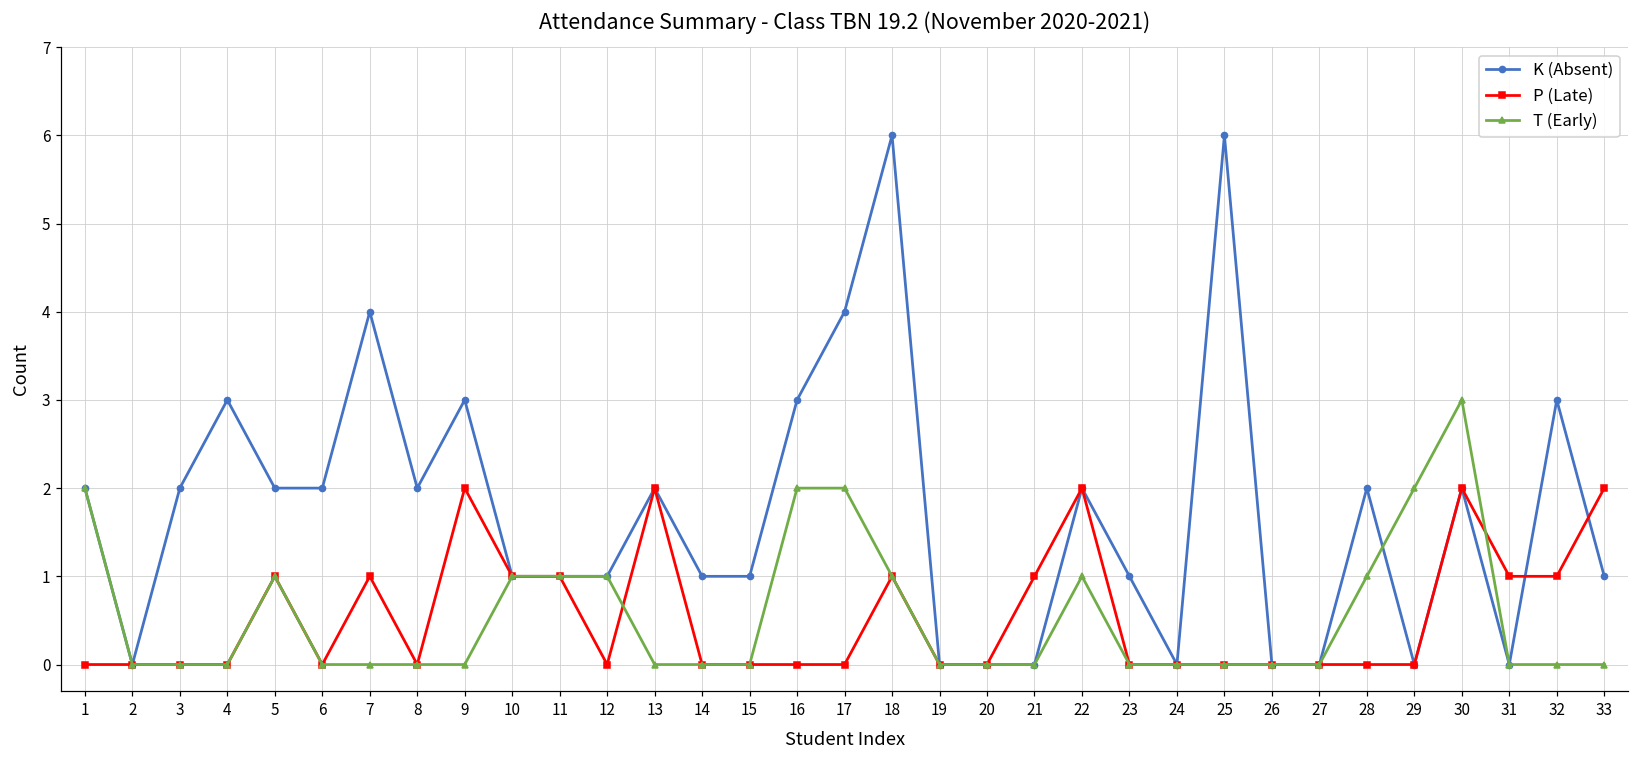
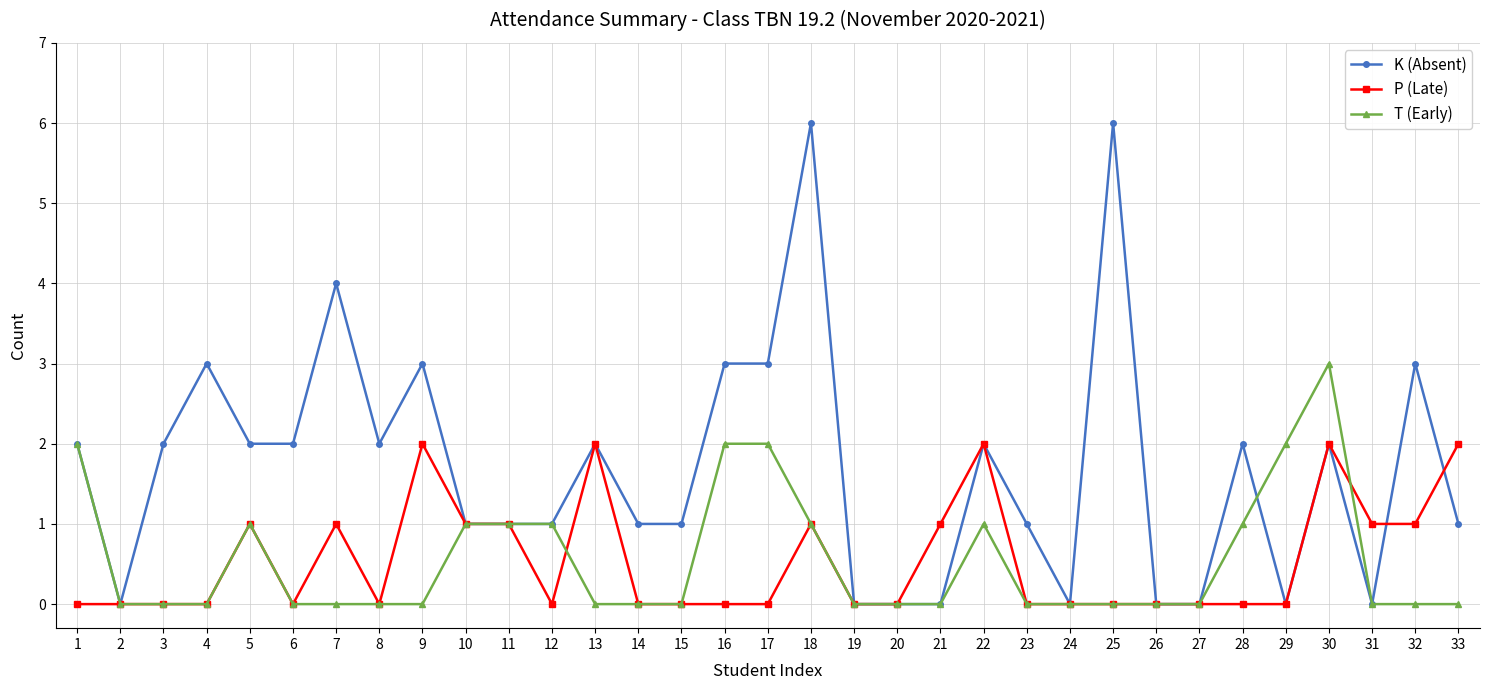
  {
    "K (Absent)": {
      "3": 2,
      "4": 3,
      "5": 2,
      "6": 2,
      "7": 4,
      "8": 2,
      "9": 3,
      "14": 1,
      "15": 1,
      "16": 3,
-     "17": 4,
+     "17": 3,
      "18": 6,
      "23": 1,
      "25": 6,
      "28": 2,
      "32": 3,
      "33": 1
    },
    "P (Late)": {
      "1": 0,
      "7": 1,
      "9": 2,
      "12": 0,
      "16": 0,
      "17": 0,
      "21": 1,
      "28": 0,
      "31": 1,
      "32": 1,
      "33": 2
    },
    "T (Early)": {
      "7": 0,
      "9": 0,
      "13": 0,
      "16": 2,
      "17": 2,
      "22": 1,
      "28": 1,
      "29": 2,
      "30": 3,
      "32": 0,
      "33": 0
    }
  }
